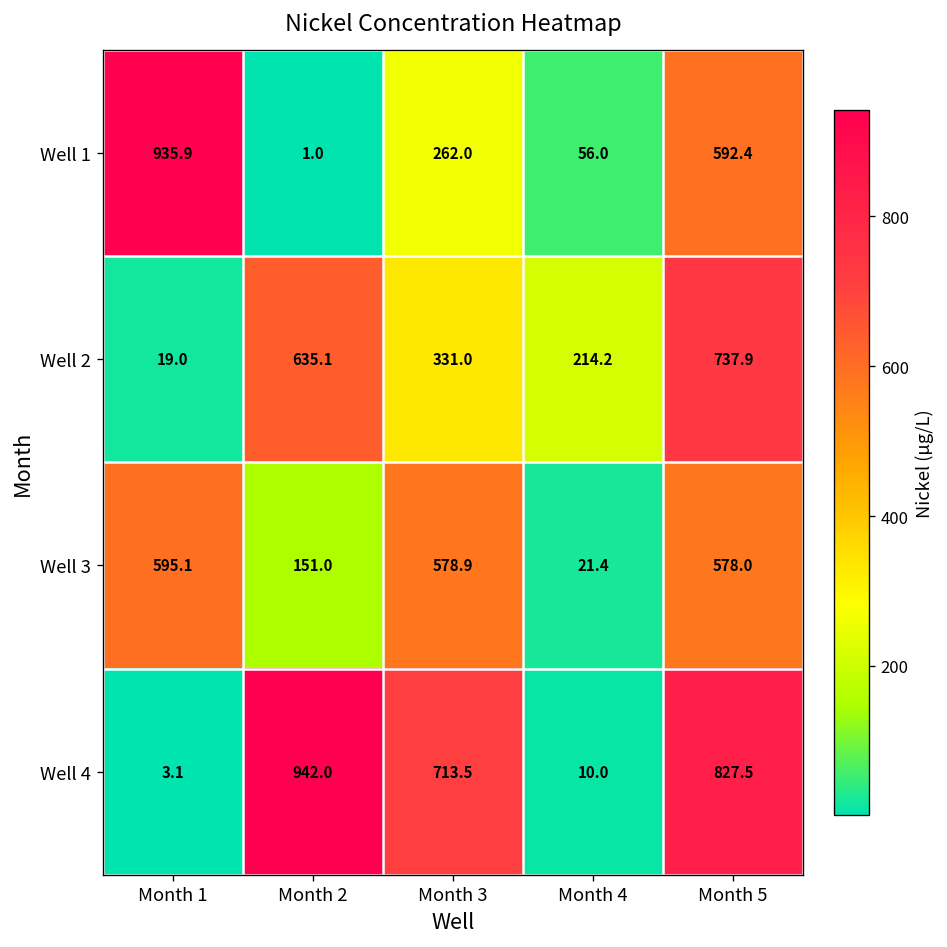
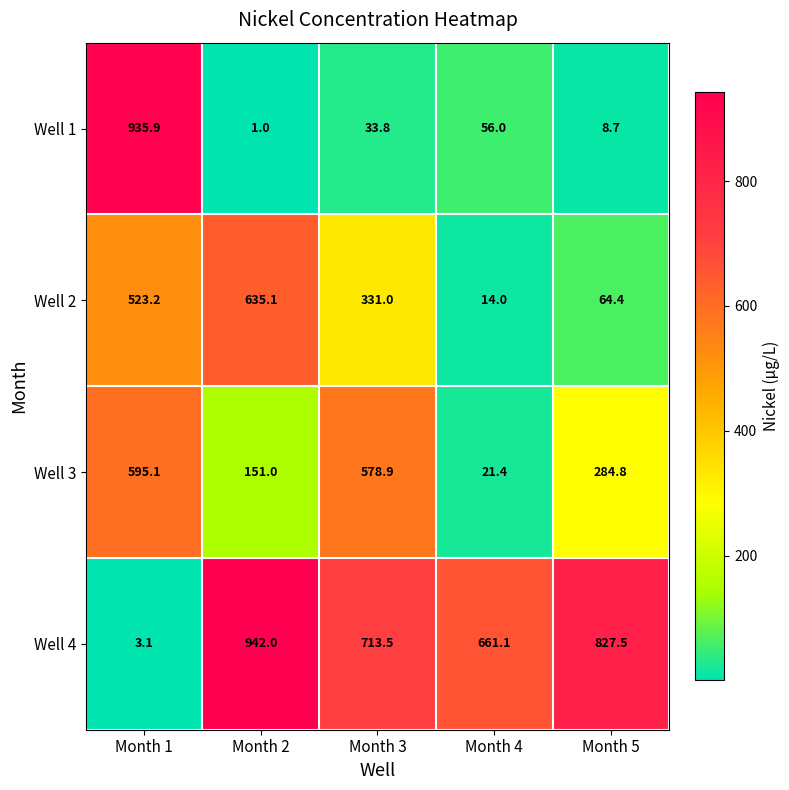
  {
    "Well 1": {
      "Month 1": 935.9,
      "Month 2": 1.0,
-     "Month 3": 262.0,
+     "Month 3": 33.8,
      "Month 4": 56.0,
-     "Month 5": 592.4
+     "Month 5": 8.7
    },
    "Well 2": {
-     "Month 1": 19.0,
+     "Month 1": 523.2,
      "Month 2": 635.1,
      "Month 3": 331.0,
-     "Month 4": 214.2,
-     "Month 5": 737.9
+     "Month 4": 14.0,
+     "Month 5": 64.4
    },
    "Well 3": {
      "Month 1": 595.1,
      "Month 2": 151.0,
      "Month 3": 578.9,
      "Month 4": 21.4,
-     "Month 5": 578.0
+     "Month 5": 284.8
    },
    "Well 4": {
      "Month 1": 3.1,
      "Month 2": 942.0,
      "Month 3": 713.5,
-     "Month 4": 10.0,
+     "Month 4": 661.1,
      "Month 5": 827.5
    }
  }
